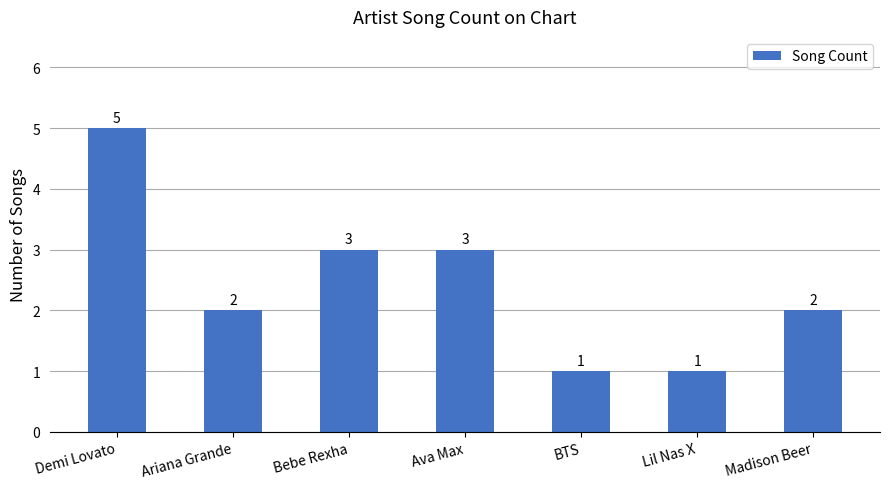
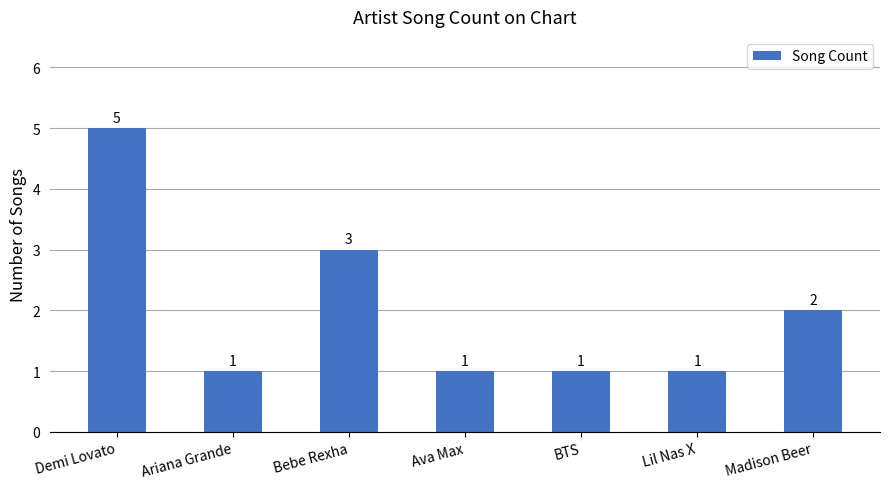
  {
    "Demi Lovato": 5,
-   "Ariana Grande": 2,
+   "Ariana Grande": 1,
    "Bebe Rexha": 3,
-   "Ava Max": 3,
+   "Ava Max": 1,
    "BTS": 1,
    "Lil Nas X": 1,
    "Madison Beer": 2
  }
